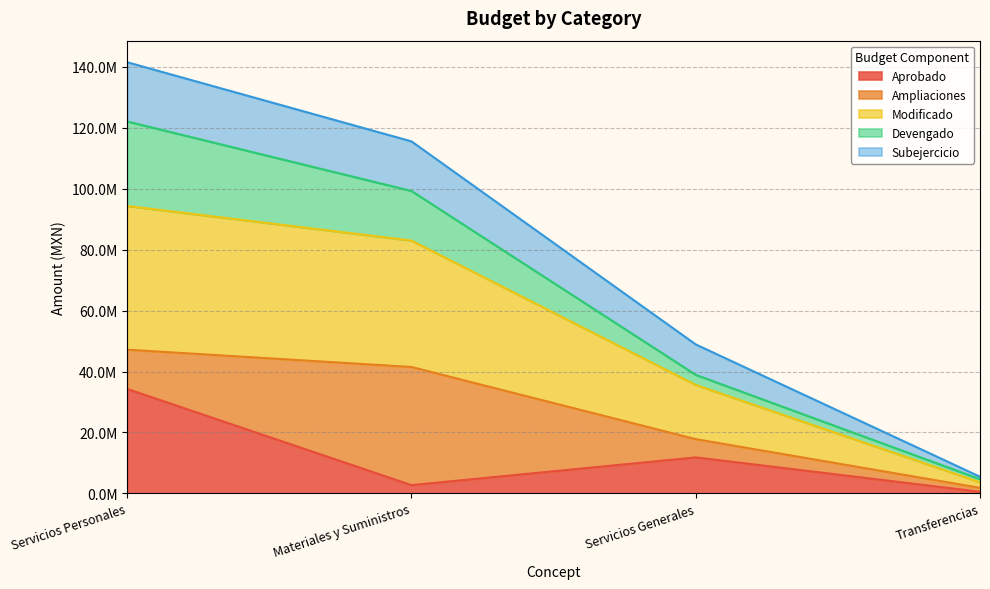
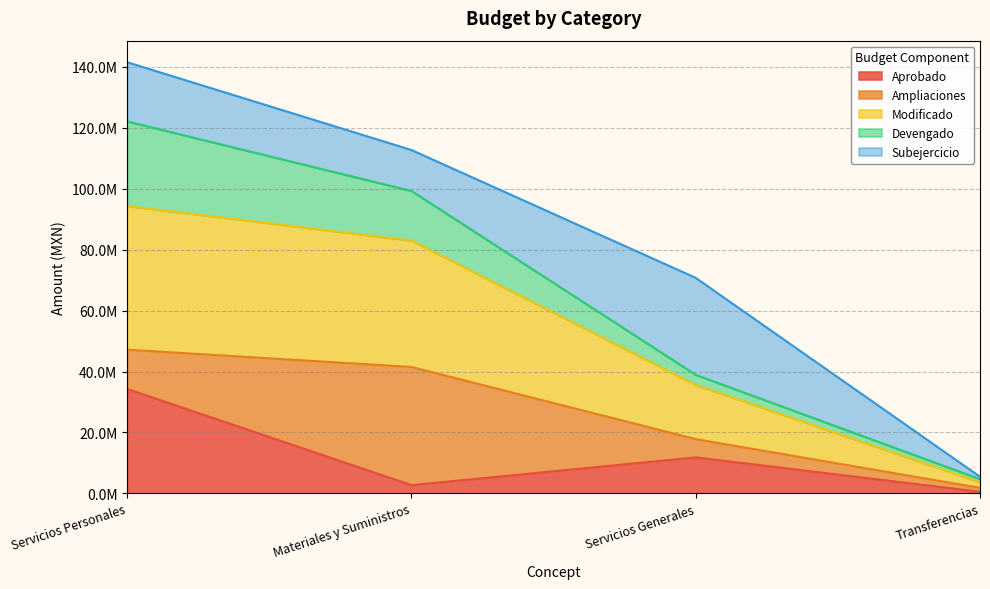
  {
    "Modificado": {
      "Servicios Personales": 47000000,
      "Materiales y Suministros": 42000000,
      "Servicios Generales": 18000000,
      "Transferencias": 2000000
    },
    "Devengado": {
      "Servicios Personales": 28000000,
      "Materiales y Suministros": 16000000,
      "Servicios Generales": 3000000
    },
    "Subejercicio": {
      "Servicios Personales": 19000000,
-     "Materiales y Suministros": 16000000,
-     "Servicios Generales": 10000000
+     "Materiales y Suministros": 13000000,
+     "Servicios Generales": 32000000
    }
  }
